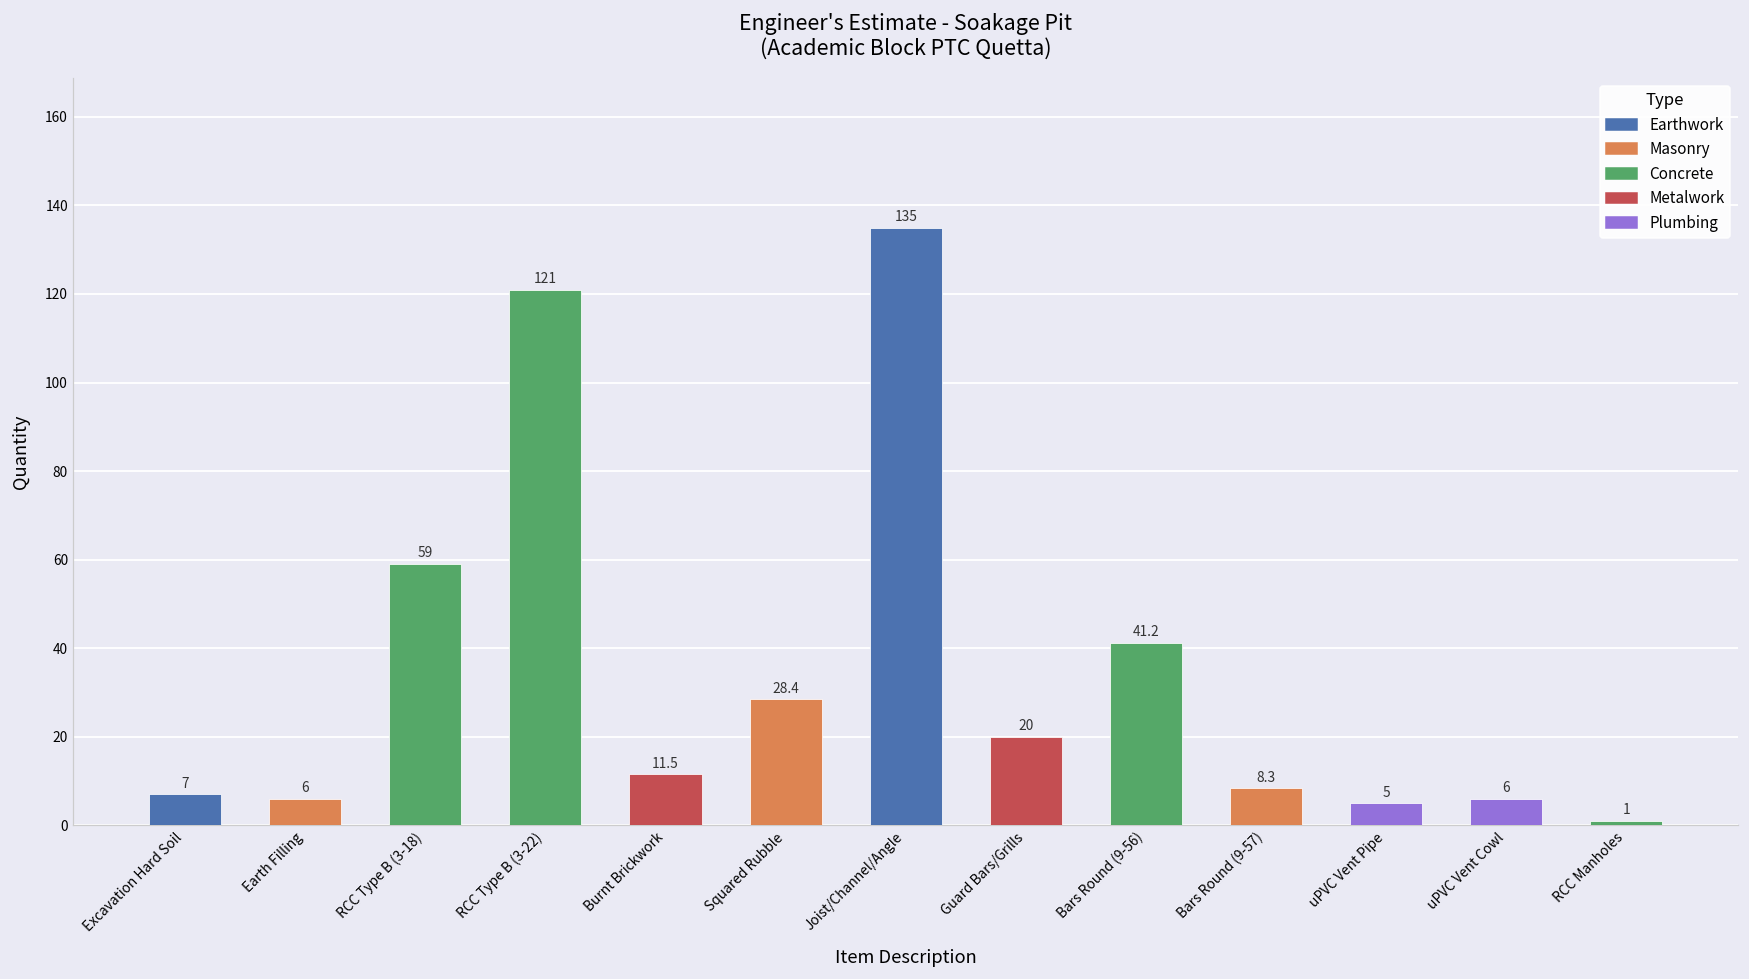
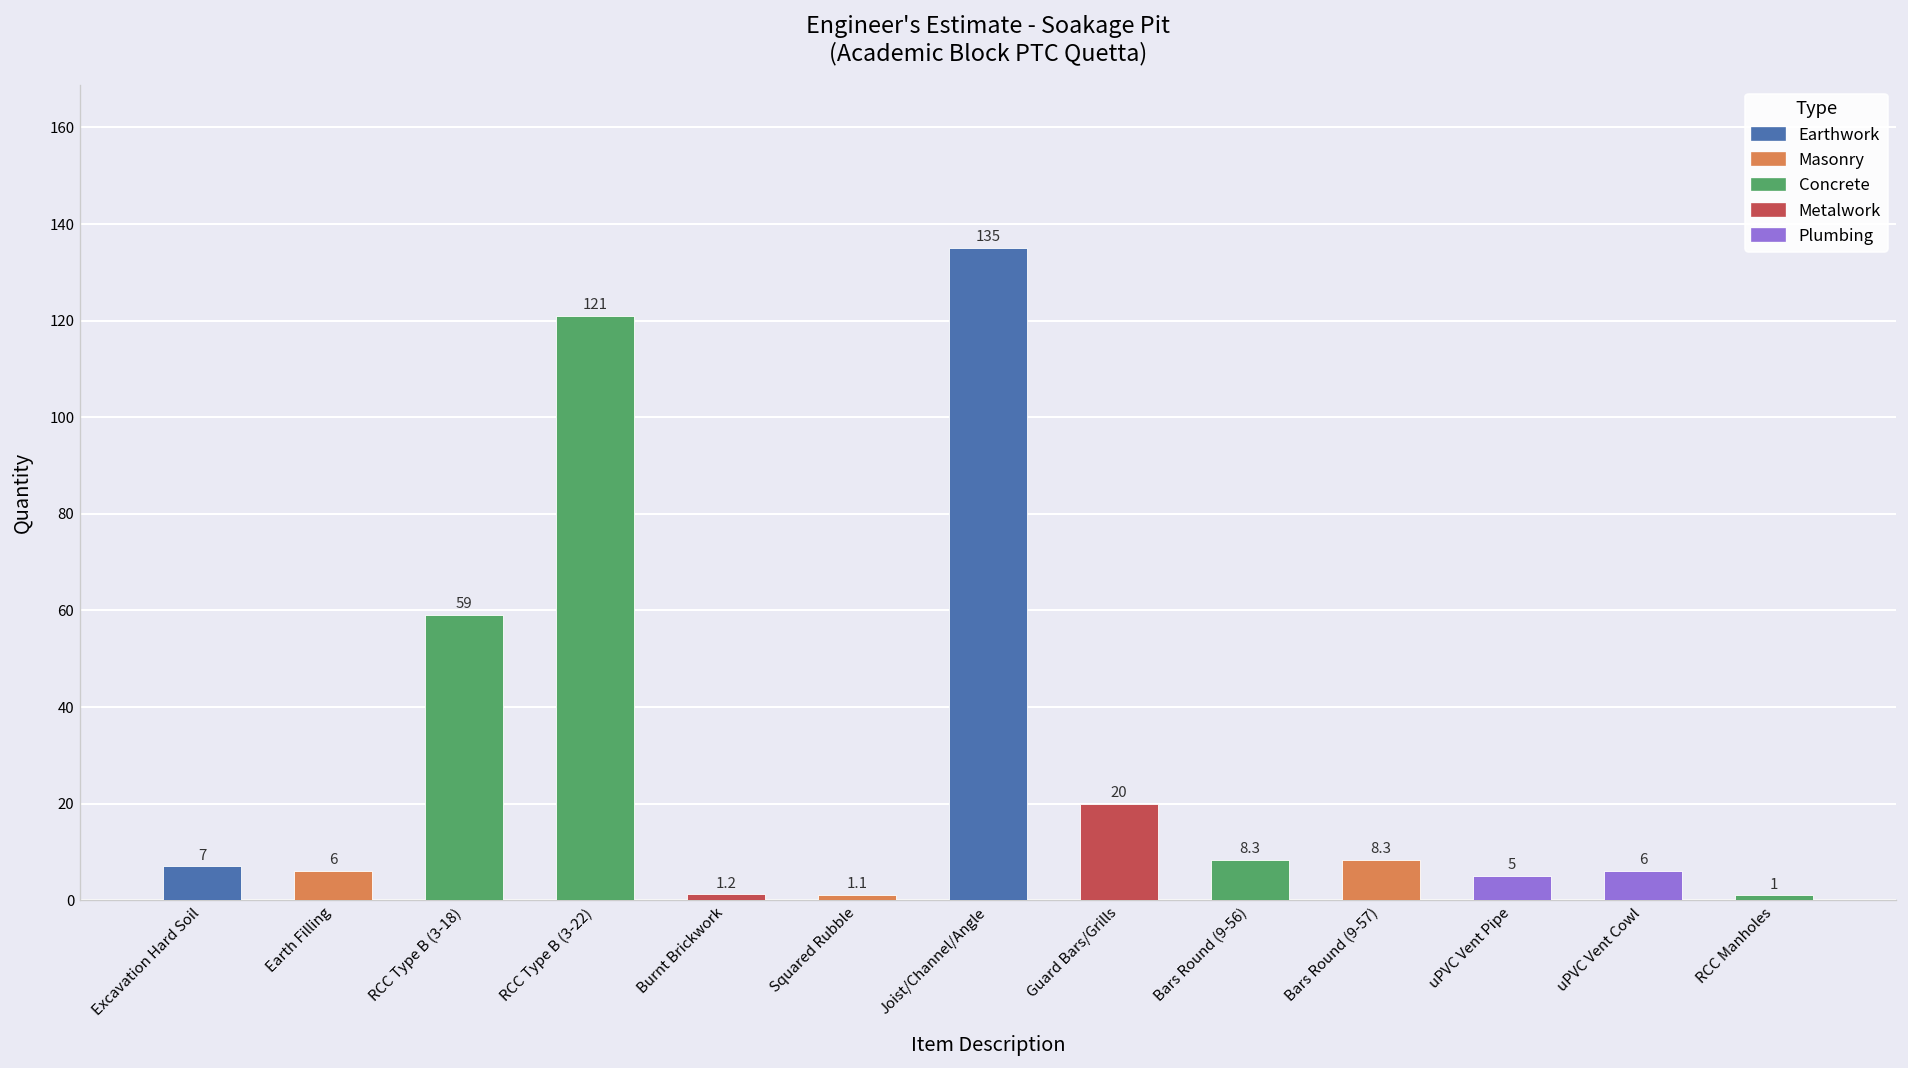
  {
    "Excavation Hard Soil": 7,
    "Earth Filling": 6,
    "RCC Type B (3-18)": 59,
    "RCC Type B (3-22)": 121,
-   "Burnt Brickwork": 11.5,
-   "Squared Rubble": 28.4,
+   "Burnt Brickwork": 1.2,
+   "Squared Rubble": 1.1,
    "Joist/Channel/Angle": 135,
    "Guard Bars/Grills": 20,
-   "Bars Round (9-56)": 41.2,
+   "Bars Round (9-56)": 8.3,
    "Bars Round (9-57)": 8.3,
    "uPVC Vent Pipe": 5,
    "uPVC Vent Cowl": 6,
    "RCC Manholes": 1
  }
